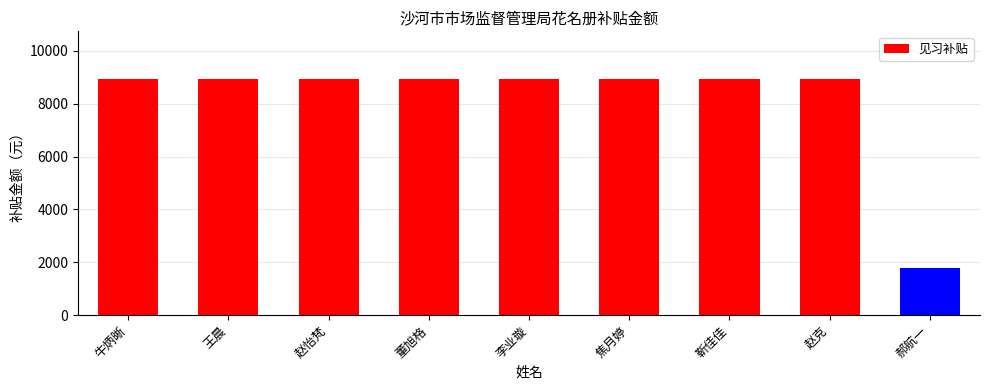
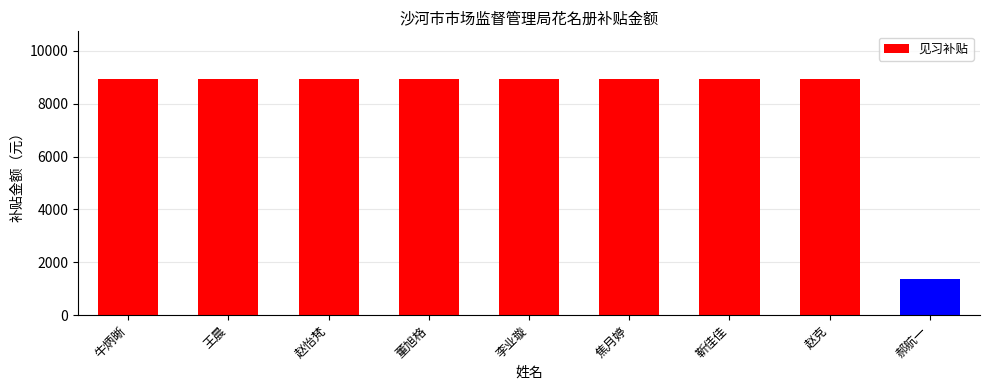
  {
    "牛炳晰": 9000,
    "王晨": 9000,
    "赵怡梵": 9000,
    "董旭格": 9000,
    "李业璇": 9000,
    "焦月婷": 9000,
    "靳佳佳": 9000,
    "赵克": 9000,
-   "郝航一": 1800
+   "郝航一": 1400
  }
